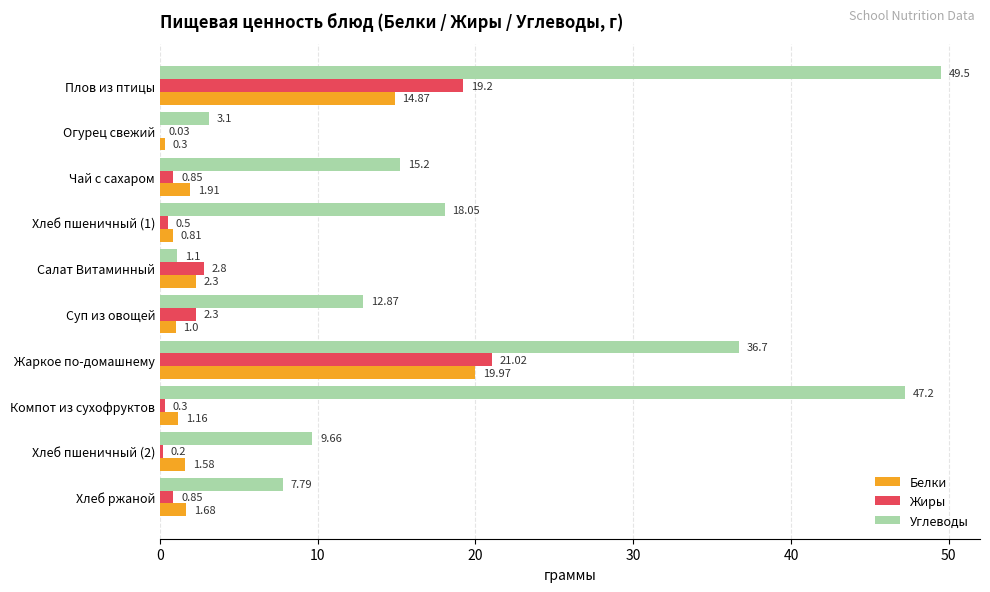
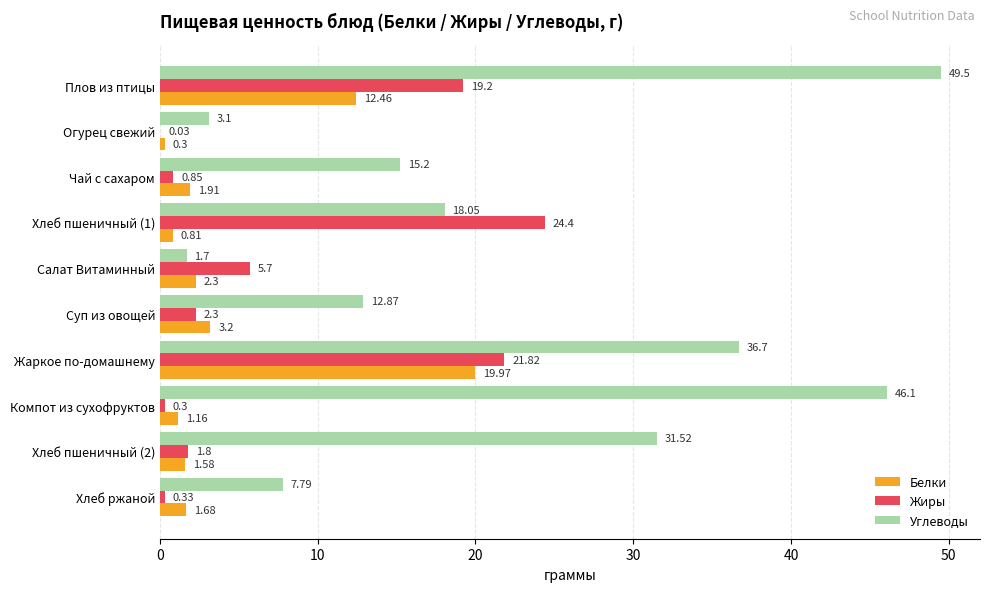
  {
    "Белки": {
-     "Плов из птицы": 14.87,
+     "Плов из птицы": 12.46,
      "Огурец свежий": 0.3,
      "Чай с сахаром": 1.91,
      "Хлеб пшеничный (1)": 0.81,
      "Салат Витаминный": 2.3,
-     "Суп из овощей": 1.0,
+     "Суп из овощей": 3.2,
      "Жаркое по-домашнему": 19.97,
      "Компот из сухофруктов": 1.16,
      "Хлеб пшеничный (2)": 1.58,
      "Хлеб ржаной": 1.68
    },
    "Жиры": {
      "Плов из птицы": 19.2,
      "Огурец свежий": 0.03,
      "Чай с сахаром": 0.85,
-     "Хлеб пшеничный (1)": 0.5,
-     "Салат Витаминный": 2.8,
+     "Хлеб пшеничный (1)": 24.4,
+     "Салат Витаминный": 5.7,
      "Суп из овощей": 2.3,
-     "Жаркое по-домашнему": 21.02,
+     "Жаркое по-домашнему": 21.82,
      "Компот из сухофруктов": 0.3,
-     "Хлеб пшеничный (2)": 0.2,
-     "Хлеб ржаной": 0.85
+     "Хлеб пшеничный (2)": 1.8,
+     "Хлеб ржаной": 0.33
    },
    "Углеводы": {
      "Плов из птицы": 49.5,
      "Огурец свежий": 3.1,
      "Чай с сахаром": 15.2,
      "Хлеб пшеничный (1)": 18.05,
-     "Салат Витаминный": 1.1,
+     "Салат Витаминный": 1.7,
      "Суп из овощей": 12.87,
      "Жаркое по-домашнему": 36.7,
-     "Компот из сухофруктов": 47.2,
-     "Хлеб пшеничный (2)": 9.66,
+     "Компот из сухофруктов": 46.1,
+     "Хлеб пшеничный (2)": 31.52,
      "Хлеб ржаной": 7.79
    }
  }
